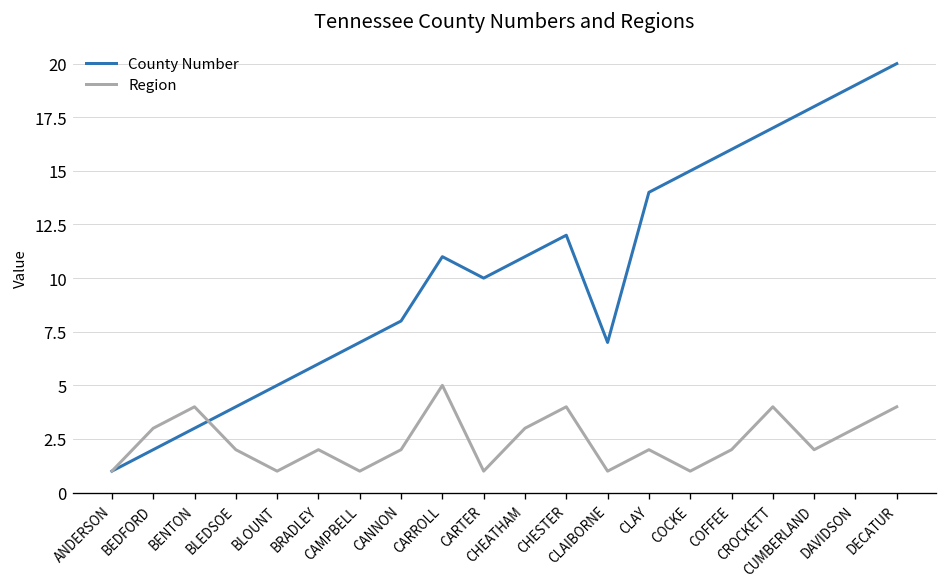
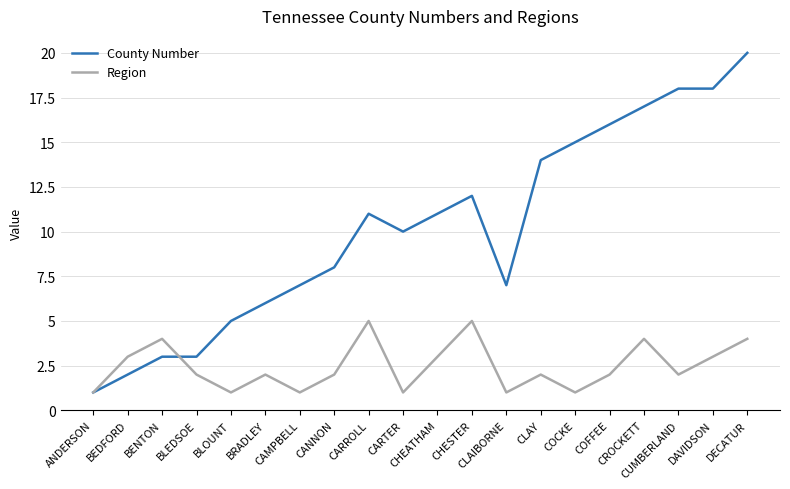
  {
    "County Number": {
      "BEDFORD": 2,
      "BENTON": 3,
-     "BLEDSOE": 4,
+     "BLEDSOE": 3,
      "BLOUNT": 5,
      "BRADLEY": 6,
      "CAMPBELL": 7,
      "CANNON": 8,
      "CARROLL": 11,
      "CARTER": 10,
      "CHEATHAM": 11,
      "CHESTER": 12,
      "CLAIBORNE": 7,
      "CLAY": 14,
      "COCKE": 15,
      "COFFEE": 16,
      "CROCKETT": 17,
      "CUMBERLAND": 18,
-     "DAVIDSON": 19,
+     "DAVIDSON": 18,
      "DECATUR": 20
    },
    "Region": {
      "BEDFORD": 3,
      "BENTON": 4,
      "BLEDSOE": 2,
      "BLOUNT": 1,
      "BRADLEY": 2,
      "CAMPBELL": 1,
      "CANNON": 2,
      "CARROLL": 5,
      "CARTER": 1,
      "CHEATHAM": 3,
-     "CHESTER": 4,
+     "CHESTER": 5,
      "CLAIBORNE": 1,
      "CLAY": 2,
      "COCKE": 1,
      "COFFEE": 2,
      "CROCKETT": 4,
      "CUMBERLAND": 2,
      "DAVIDSON": 3,
      "DECATUR": 4
    }
  }
